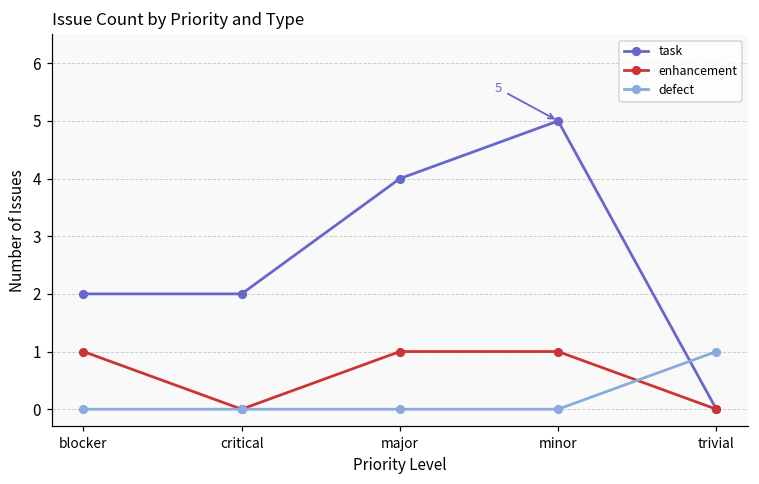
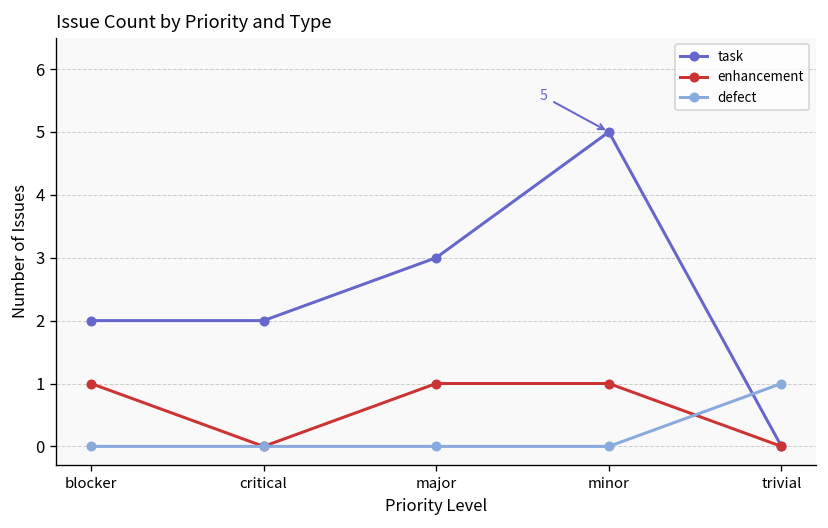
  {
    "task": {
      "blocker": 2,
      "critical": 2,
-     "major": 4
+     "major": 3
    },
    "enhancement": {
      "blocker": 1,
      "major": 1,
      "minor": 1
    },
    "defect": {
      "blocker": 0,
      "major": 0,
      "minor": 0,
      "trivial": 1
    }
  }
